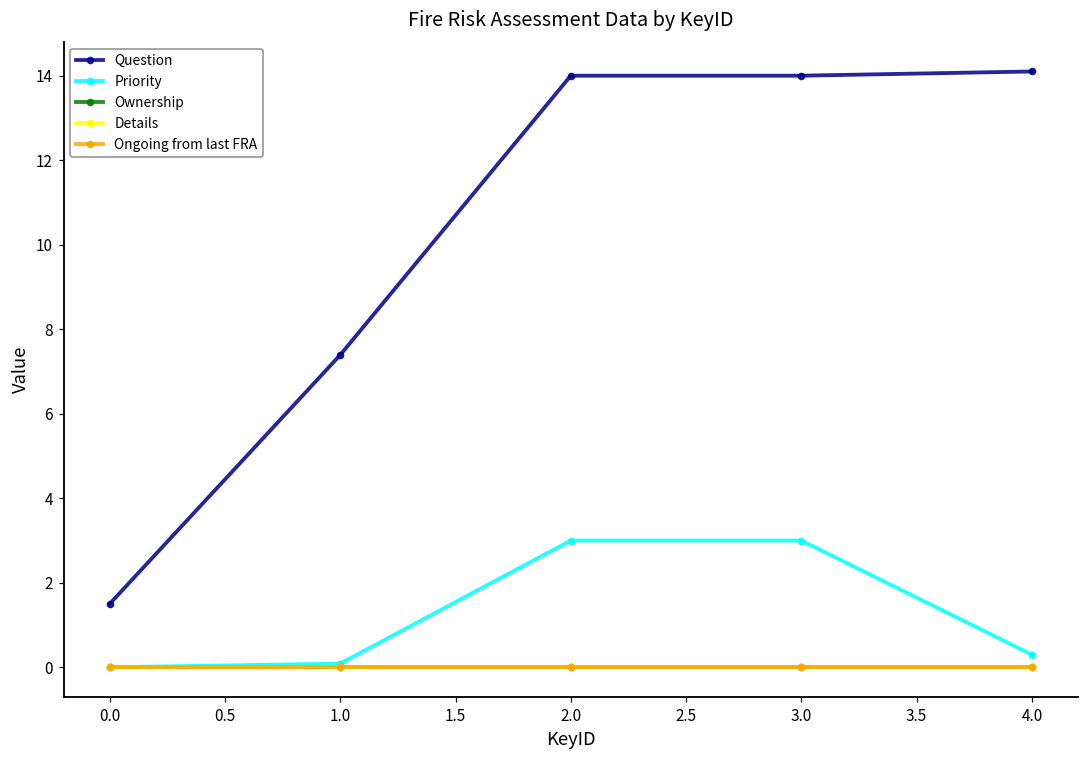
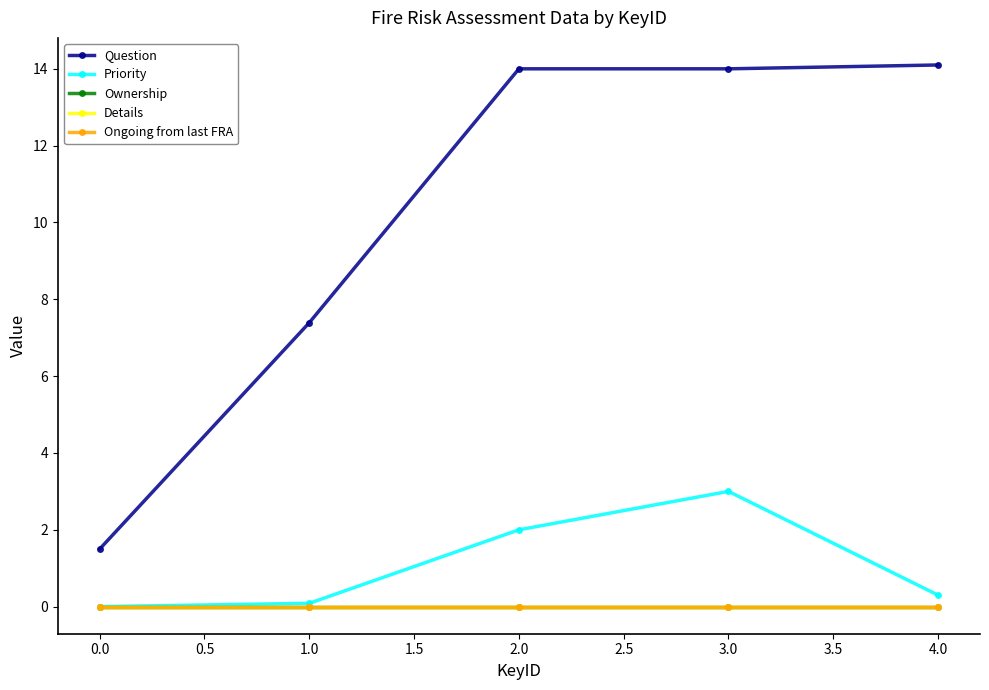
  {
    "Question": {
      "0.0": 1.5,
      "1.0": 7.4,
      "2.0": 14,
      "3.0": 14,
      "4.0": 14.1
    },
    "Priority": {
      "1.0": 0.1,
-     "2.0": 3,
+     "2.0": 2,
      "3.0": 3,
      "4.0": 0.3
    },
    "Ongoing from last FRA": {
      "1.0": 0,
      "2.0": 0,
      "3.0": 0,
      "4.0": 0
    }
  }
